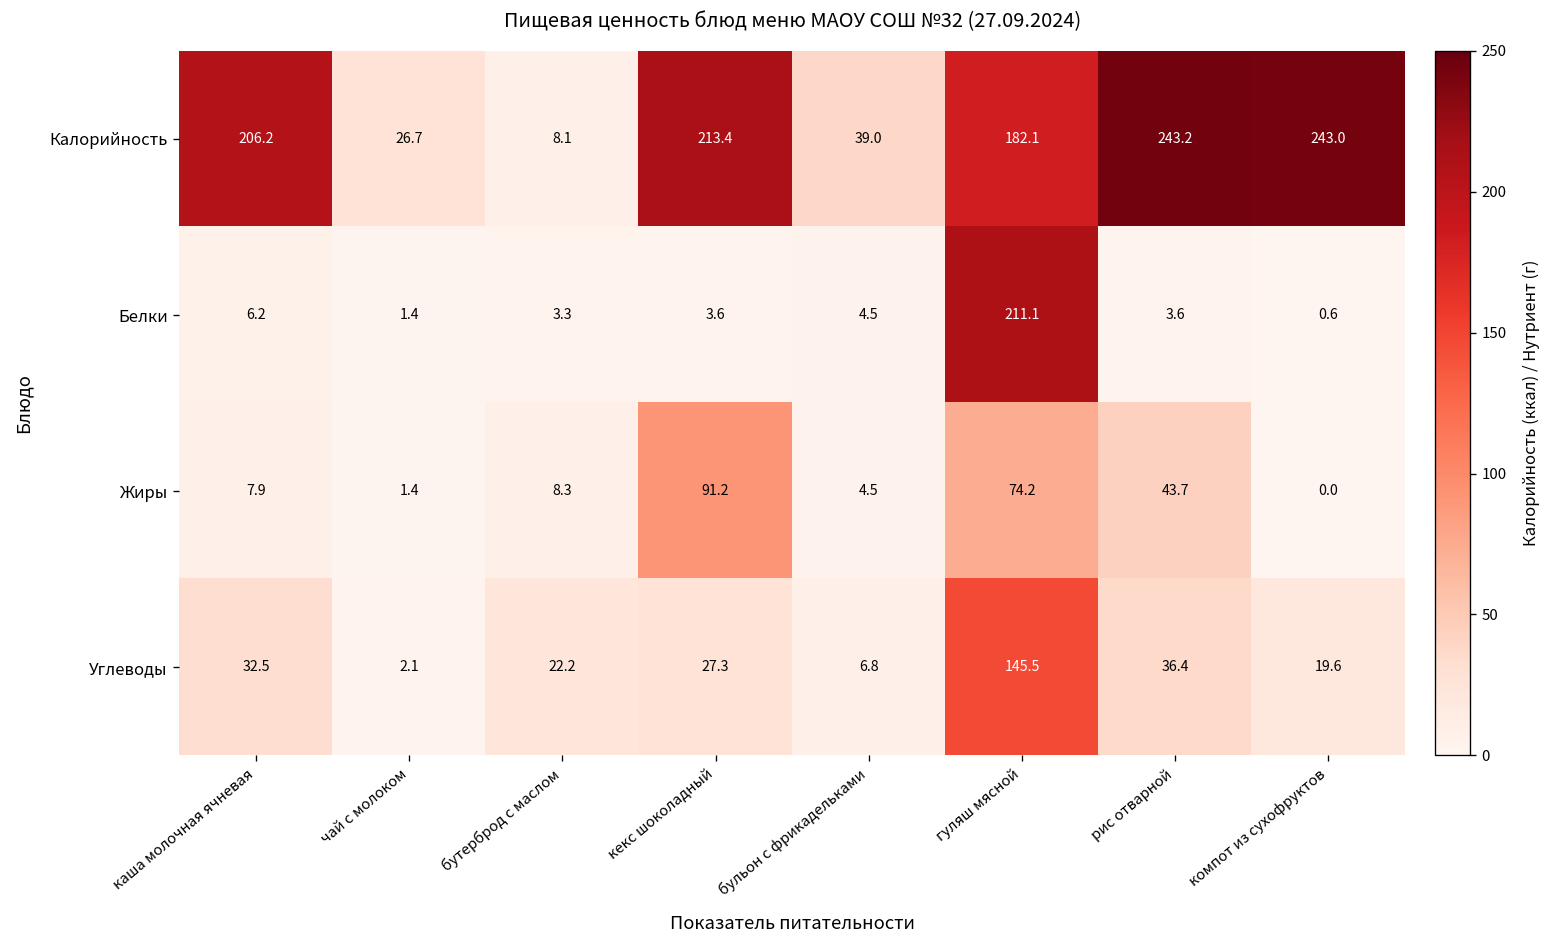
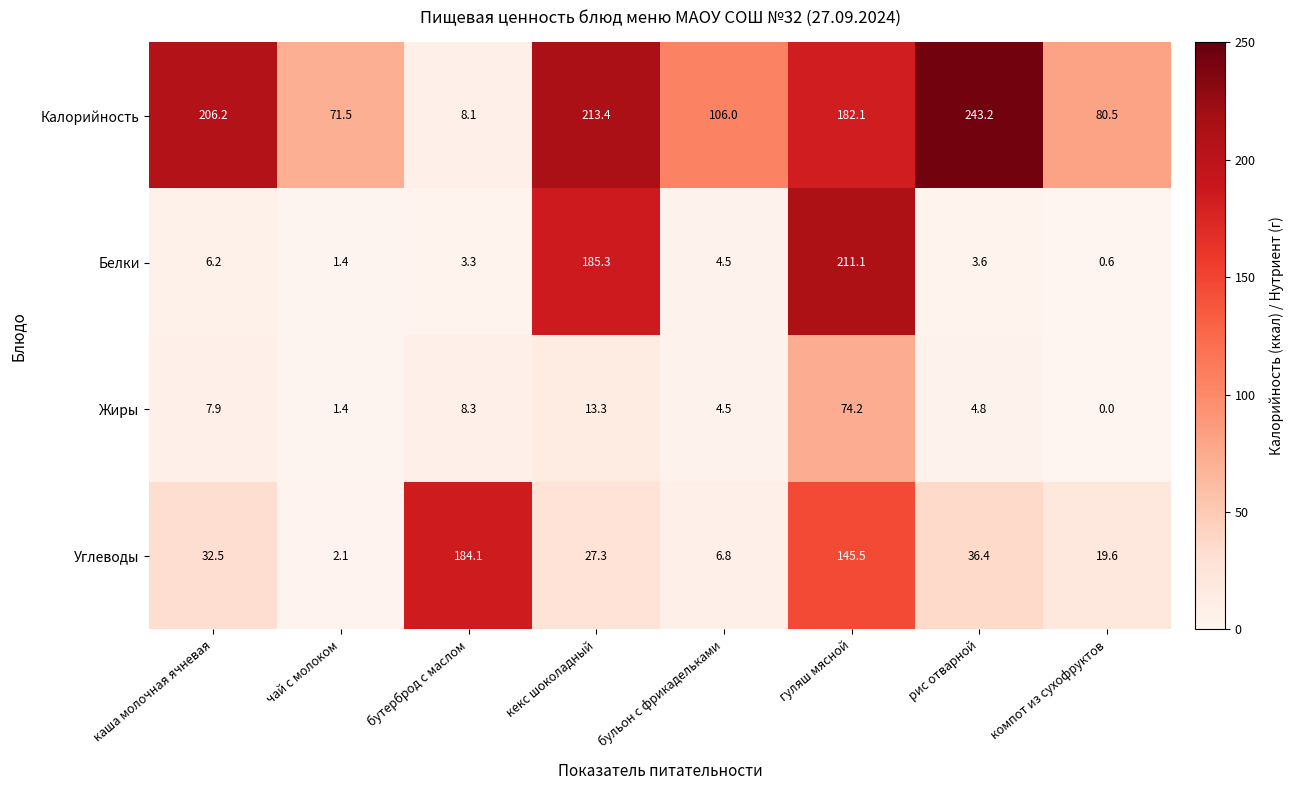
  {
    "Калорийность": {
      "каша молочная ячневая": 206.2,
-     "чай с молоком": 26.7,
+     "чай с молоком": 71.5,
      "бутерброд с маслом": 8.1,
      "кекс шоколадный": 213.4,
-     "бульон с фрикадельками": 39.0,
+     "бульон с фрикадельками": 106.0,
      "гуляш мясной": 182.1,
      "рис отварной": 243.2,
-     "компот из сухофруктов": 243.0
+     "компот из сухофруктов": 80.5
    },
    "Белки": {
      "каша молочная ячневая": 6.2,
      "чай с молоком": 1.4,
      "бутерброд с маслом": 3.3,
-     "кекс шоколадный": 3.6,
+     "кекс шоколадный": 185.3,
      "бульон с фрикадельками": 4.5,
      "гуляш мясной": 211.1,
      "рис отварной": 3.6,
      "компот из сухофруктов": 0.6
    },
    "Жиры": {
      "каша молочная ячневая": 7.9,
      "чай с молоком": 1.4,
      "бутерброд с маслом": 8.3,
-     "кекс шоколадный": 91.2,
+     "кекс шоколадный": 13.3,
      "бульон с фрикадельками": 4.5,
      "гуляш мясной": 74.2,
-     "рис отварной": 43.7,
+     "рис отварной": 4.8,
      "компот из сухофруктов": 0.0
    },
    "Углеводы": {
      "каша молочная ячневая": 32.5,
      "чай с молоком": 2.1,
-     "бутерброд с маслом": 22.2,
+     "бутерброд с маслом": 184.1,
      "кекс шоколадный": 27.3,
      "бульон с фрикадельками": 6.8,
      "гуляш мясной": 145.5,
      "рис отварной": 36.4,
      "компот из сухофруктов": 19.6
    }
  }
